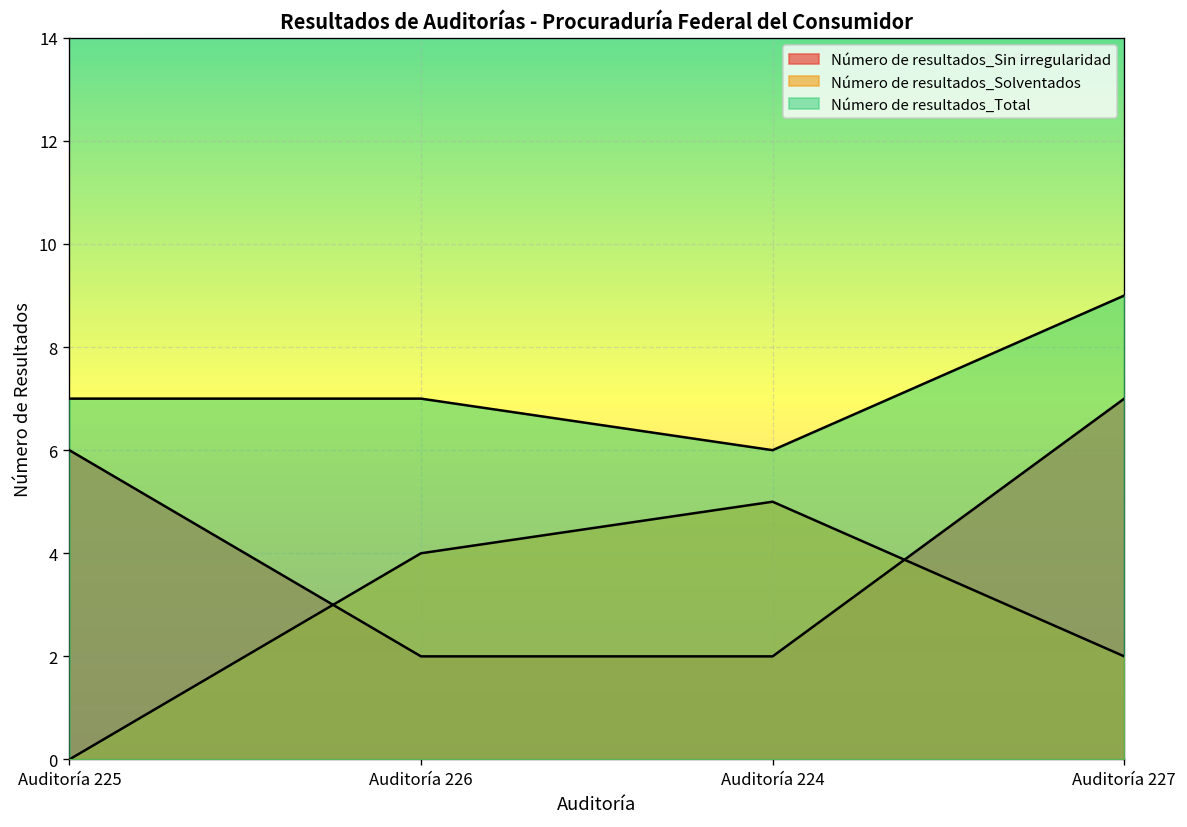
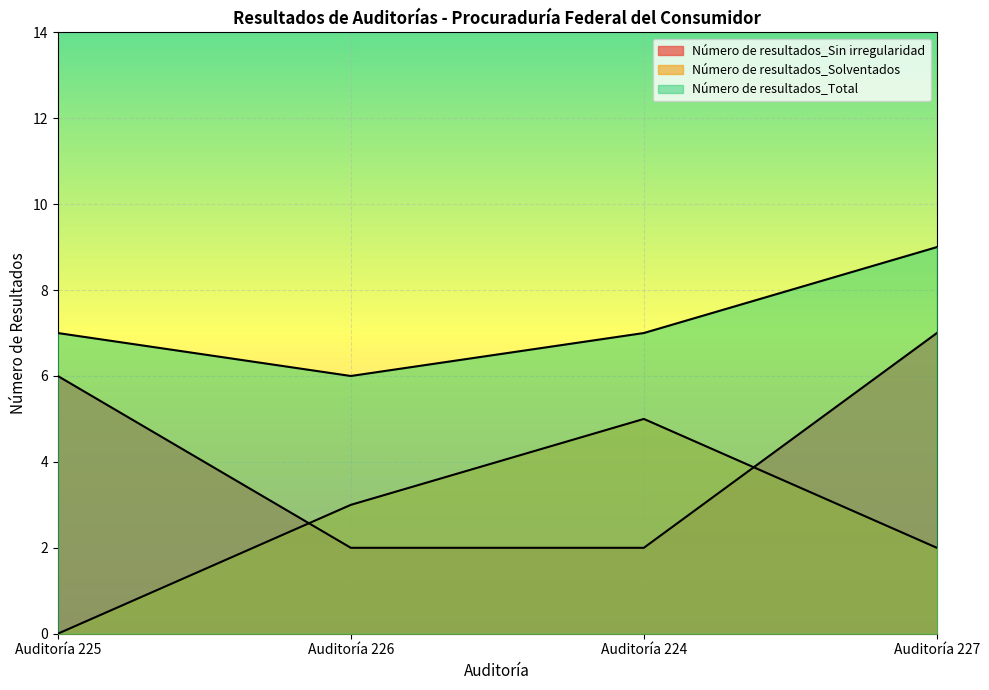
  {
    "Número de resultados_Sin irregularidad": {
      "Auditoría 225": 6,
      "Auditoría 226": 2,
      "Auditoría 224": 2,
      "Auditoría 227": 7
    },
    "Número de resultados_Solventados": {
      "Auditoría 225": 0,
-     "Auditoría 226": 4,
+     "Auditoría 226": 3,
      "Auditoría 224": 5,
      "Auditoría 227": 2
    },
    "Número de resultados_Total": {
      "Auditoría 225": 7,
-     "Auditoría 226": 7,
-     "Auditoría 224": 6,
+     "Auditoría 226": 6,
+     "Auditoría 224": 7,
      "Auditoría 227": 9
    }
  }
